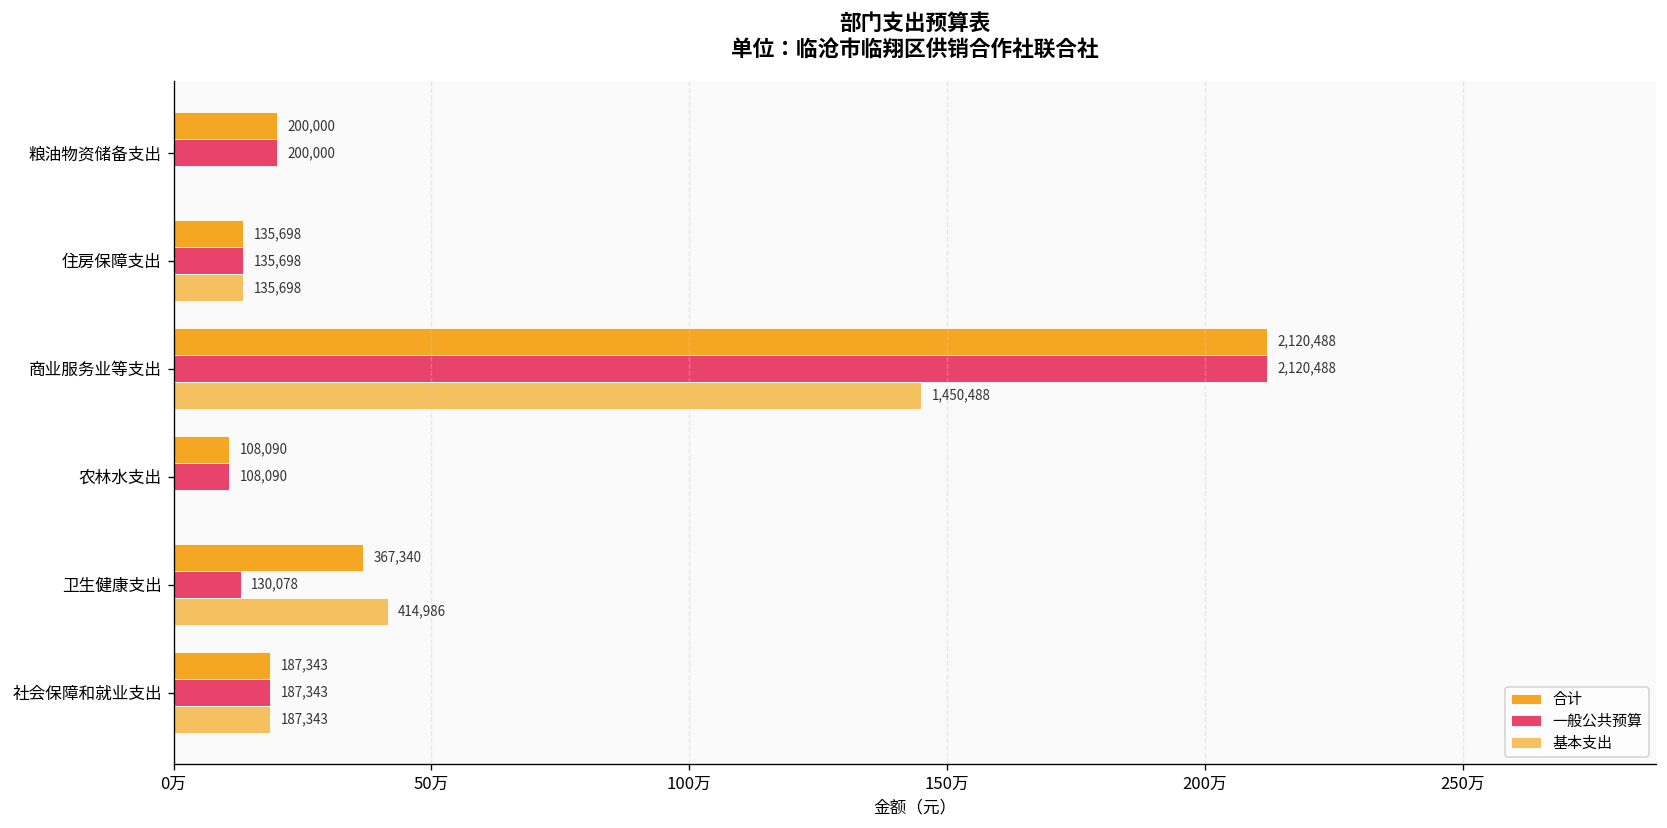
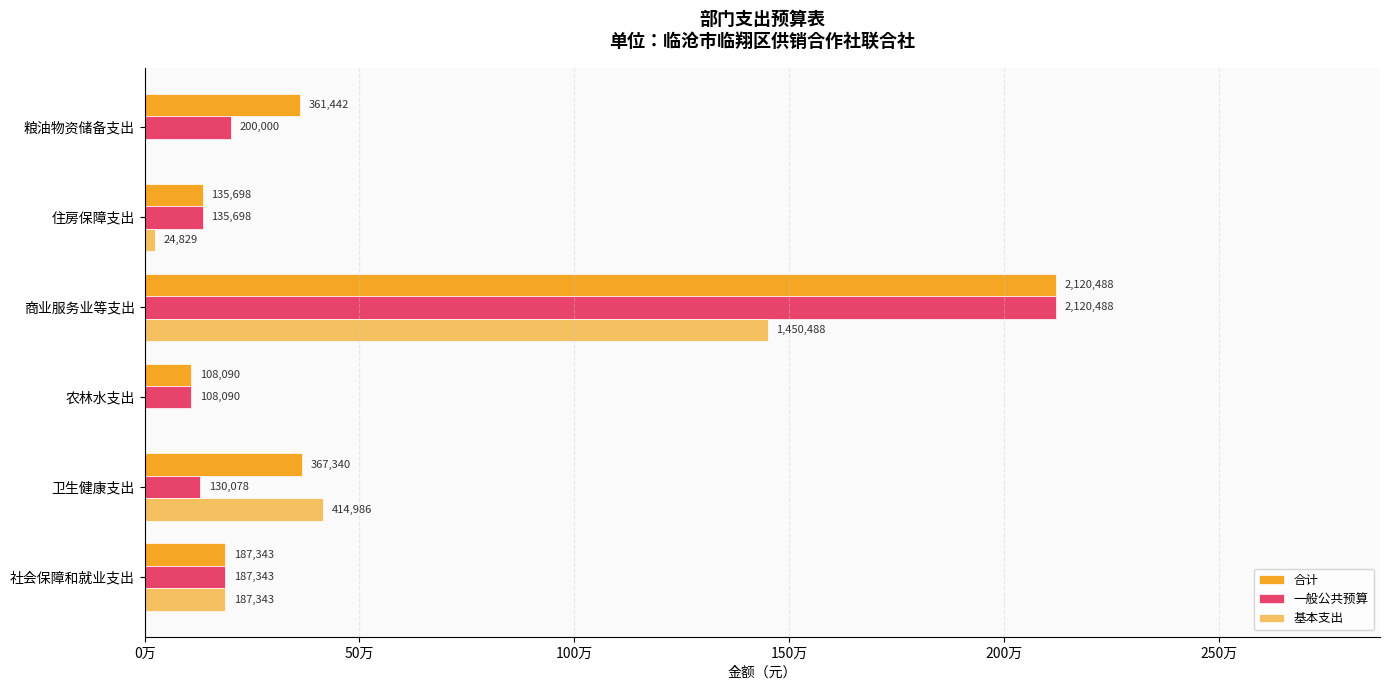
  {
    "合计": {
-     "粮油物资储备支出": "200,000",
+     "粮油物资储备支出": "361,442",
      "住房保障支出": "135,698",
      "商业服务业等支出": "2,120,488",
      "农林水支出": "108,090",
      "卫生健康支出": "367,340",
      "社会保障和就业支出": "187,343"
    },
    "一般公共预算": {
      "粮油物资储备支出": "200,000",
      "住房保障支出": "135,698",
      "商业服务业等支出": "2,120,488",
      "农林水支出": "108,090",
      "卫生健康支出": "130,078",
      "社会保障和就业支出": "187,343"
    },
    "基本支出": {
-     "住房保障支出": "135,698",
+     "住房保障支出": "24,829",
      "商业服务业等支出": "1,450,488",
      "卫生健康支出": "414,986",
      "社会保障和就业支出": "187,343"
    }
  }
